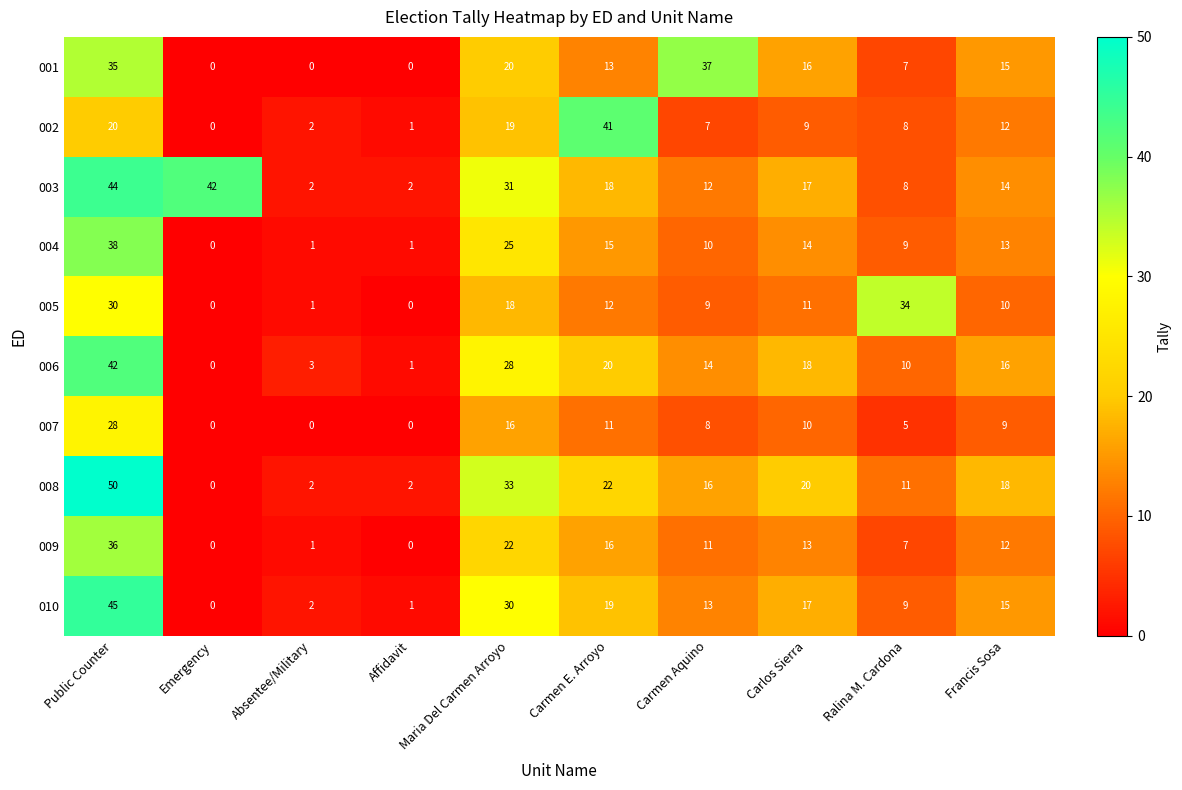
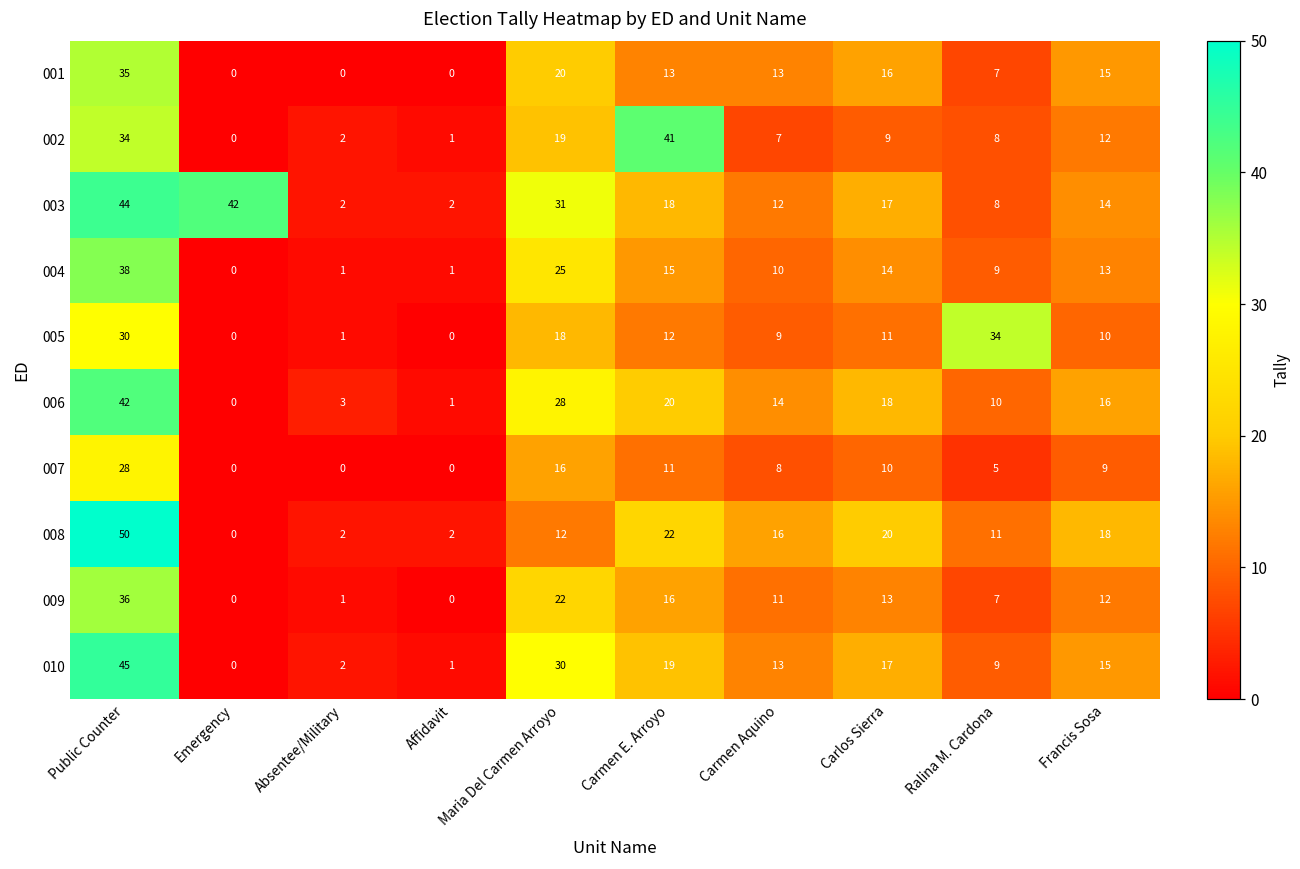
  {
    "001": {
      "Public Counter": 35,
      "Emergency": 0,
      "Absentee/Military": 0,
      "Affidavit": 0,
      "Maria Del Carmen Arroyo": 20,
      "Carmen E. Arroyo": 13,
-     "Carmen Aquino": 37,
+     "Carmen Aquino": 13,
      "Carlos Sierra": 16,
      "Ralina M. Cardona": 7,
      "Francis Sosa": 15
    },
    "002": {
-     "Public Counter": 20,
+     "Public Counter": 34,
      "Emergency": 0,
      "Absentee/Military": 2,
      "Affidavit": 1,
      "Maria Del Carmen Arroyo": 19,
      "Carmen E. Arroyo": 41,
      "Carmen Aquino": 7,
      "Carlos Sierra": 9,
      "Ralina M. Cardona": 8,
      "Francis Sosa": 12
    },
    "003": {
      "Public Counter": 44,
      "Emergency": 42,
      "Absentee/Military": 2,
      "Affidavit": 2,
      "Maria Del Carmen Arroyo": 31,
      "Carmen E. Arroyo": 18,
      "Carmen Aquino": 12,
      "Carlos Sierra": 17,
      "Ralina M. Cardona": 8,
      "Francis Sosa": 14
    },
    "004": {
      "Public Counter": 38,
      "Emergency": 0,
      "Absentee/Military": 1,
      "Affidavit": 1,
      "Maria Del Carmen Arroyo": 25,
      "Carmen E. Arroyo": 15,
      "Carmen Aquino": 10,
      "Carlos Sierra": 14,
      "Ralina M. Cardona": 9,
      "Francis Sosa": 13
    },
    "005": {
      "Public Counter": 30,
      "Emergency": 0,
      "Absentee/Military": 1,
      "Affidavit": 0,
      "Maria Del Carmen Arroyo": 18,
      "Carmen E. Arroyo": 12,
      "Carmen Aquino": 9,
      "Carlos Sierra": 11,
      "Ralina M. Cardona": 34,
      "Francis Sosa": 10
    },
    "006": {
      "Public Counter": 42,
      "Emergency": 0,
      "Absentee/Military": 3,
      "Affidavit": 1,
      "Maria Del Carmen Arroyo": 28,
      "Carmen E. Arroyo": 20,
      "Carmen Aquino": 14,
      "Carlos Sierra": 18,
      "Ralina M. Cardona": 10,
      "Francis Sosa": 16
    },
    "007": {
      "Public Counter": 28,
      "Emergency": 0,
      "Absentee/Military": 0,
      "Affidavit": 0,
      "Maria Del Carmen Arroyo": 16,
      "Carmen E. Arroyo": 11,
      "Carmen Aquino": 8,
      "Carlos Sierra": 10,
      "Ralina M. Cardona": 5,
      "Francis Sosa": 9
    },
    "008": {
      "Public Counter": 50,
      "Emergency": 0,
      "Absentee/Military": 2,
      "Affidavit": 2,
-     "Maria Del Carmen Arroyo": 33,
+     "Maria Del Carmen Arroyo": 12,
      "Carmen E. Arroyo": 22,
      "Carmen Aquino": 16,
      "Carlos Sierra": 20,
      "Ralina M. Cardona": 11,
      "Francis Sosa": 18
    },
    "009": {
      "Public Counter": 36,
      "Emergency": 0,
      "Absentee/Military": 1,
      "Affidavit": 0,
      "Maria Del Carmen Arroyo": 22,
      "Carmen E. Arroyo": 16,
      "Carmen Aquino": 11,
      "Carlos Sierra": 13,
      "Ralina M. Cardona": 7,
      "Francis Sosa": 12
    },
    "010": {
      "Public Counter": 45,
      "Emergency": 0,
      "Absentee/Military": 2,
      "Affidavit": 1,
      "Maria Del Carmen Arroyo": 30,
      "Carmen E. Arroyo": 19,
      "Carmen Aquino": 13,
      "Carlos Sierra": 17,
      "Ralina M. Cardona": 9,
      "Francis Sosa": 15
    }
  }
